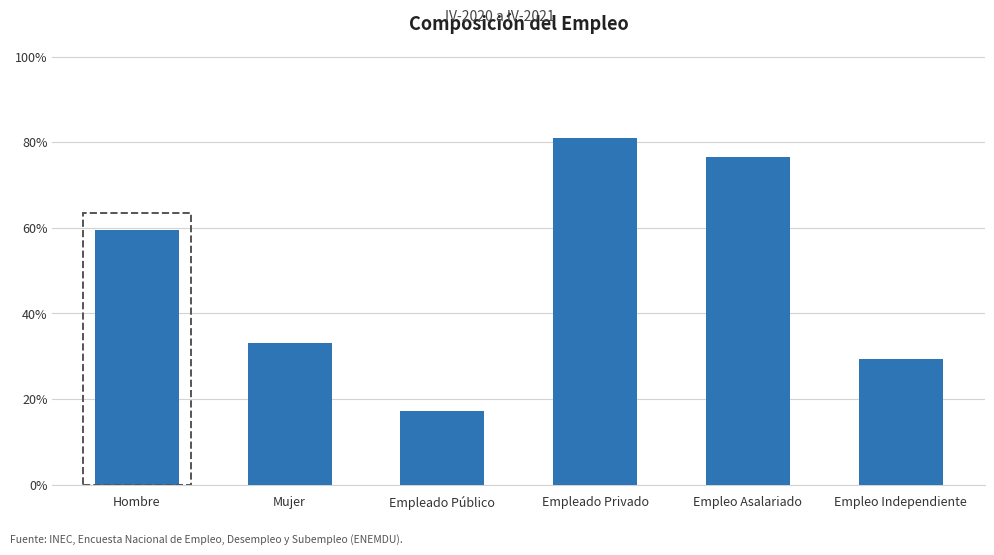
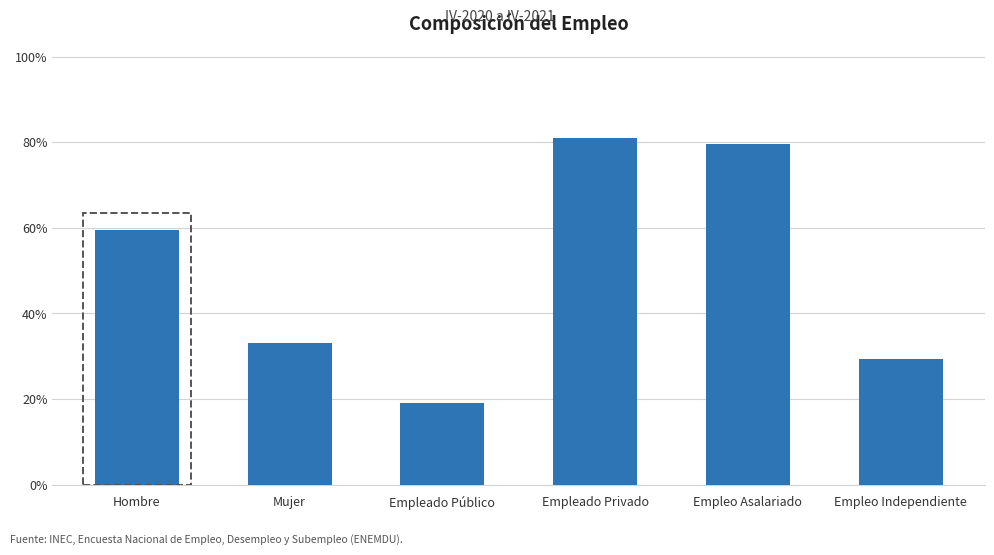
  {
    "Hombre": "59%",
    "Mujer": "33%",
-   "Empleado Público": "17%",
+   "Empleado Público": "19%",
    "Empleado Privado": "81%",
-   "Empleo Asalariado": "77%",
+   "Empleo Asalariado": "79%",
    "Empleo Independiente": "29%"
  }
